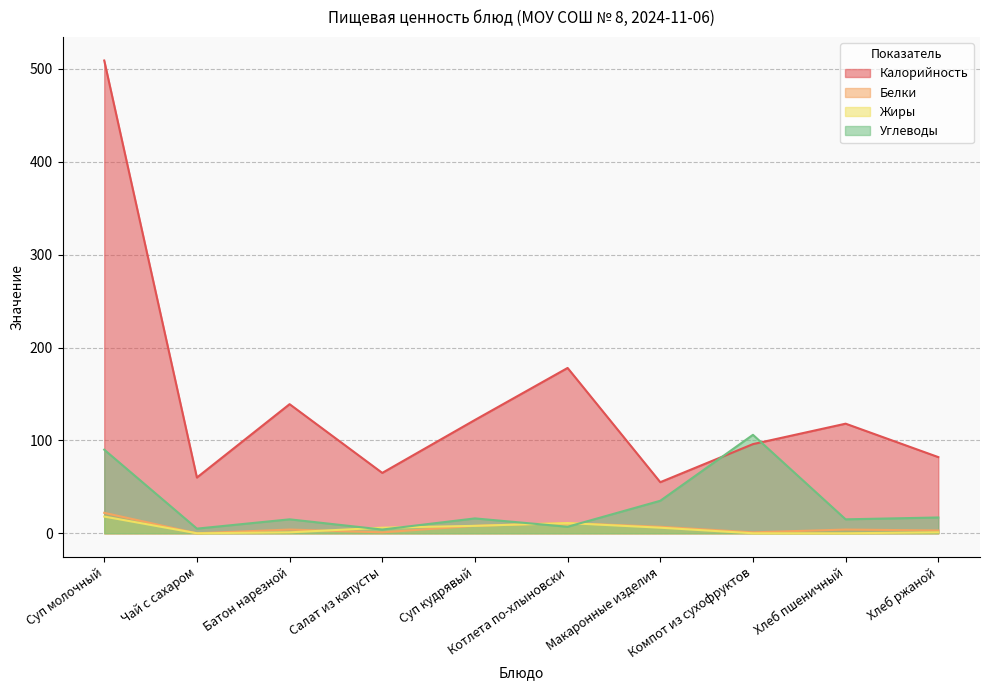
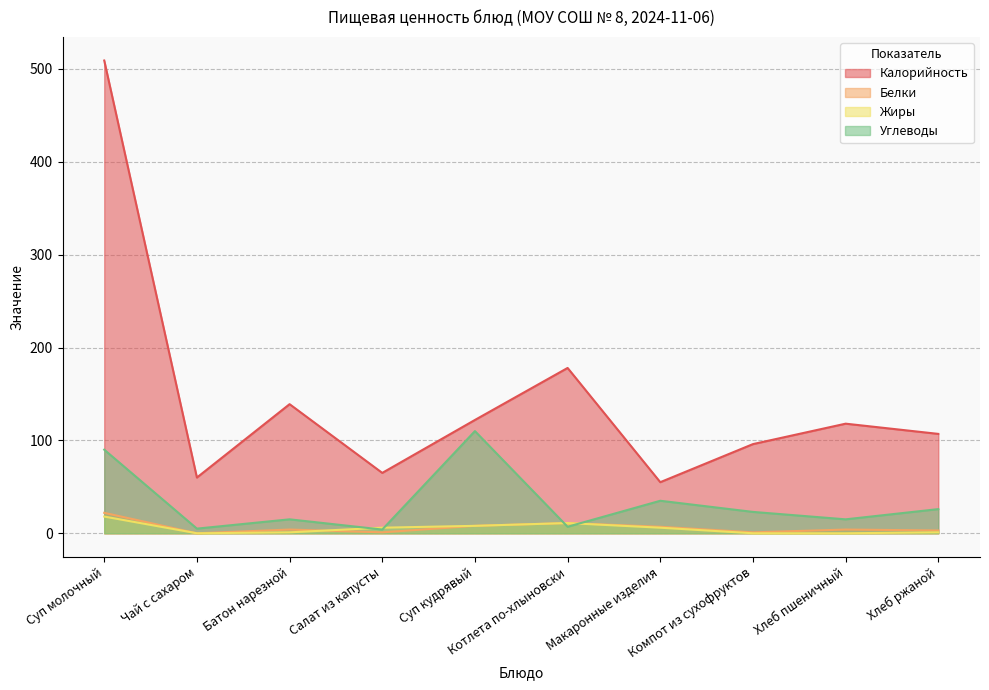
  {
    "Калорийность": {
      "Суп молочный": 510,
      "Чай с сахаром": 60,
      "Батон нарезной": 140,
      "Салат из капусты": 70,
      "Суп кудрявый": 120,
      "Котлета по-хлыновски": 180,
      "Макаронные изделия": 60,
      "Компот из сухофруктов": 100,
      "Хлеб пшеничный": 120,
-     "Хлеб ржаной": 80
+     "Хлеб ржаной": 110
    },
    "Углеводы": {
      "Суп молочный": 90,
      "Чай с сахаром": 10,
      "Батон нарезной": 20,
-     "Суп кудрявый": 20,
+     "Суп кудрявый": 110,
      "Котлета по-хлыновски": 10,
      "Макаронные изделия": 40,
-     "Компот из сухофруктов": 110,
+     "Компот из сухофруктов": 20,
      "Хлеб пшеничный": 20,
-     "Хлеб ржаной": 20
+     "Хлеб ржаной": 30
    }
  }
